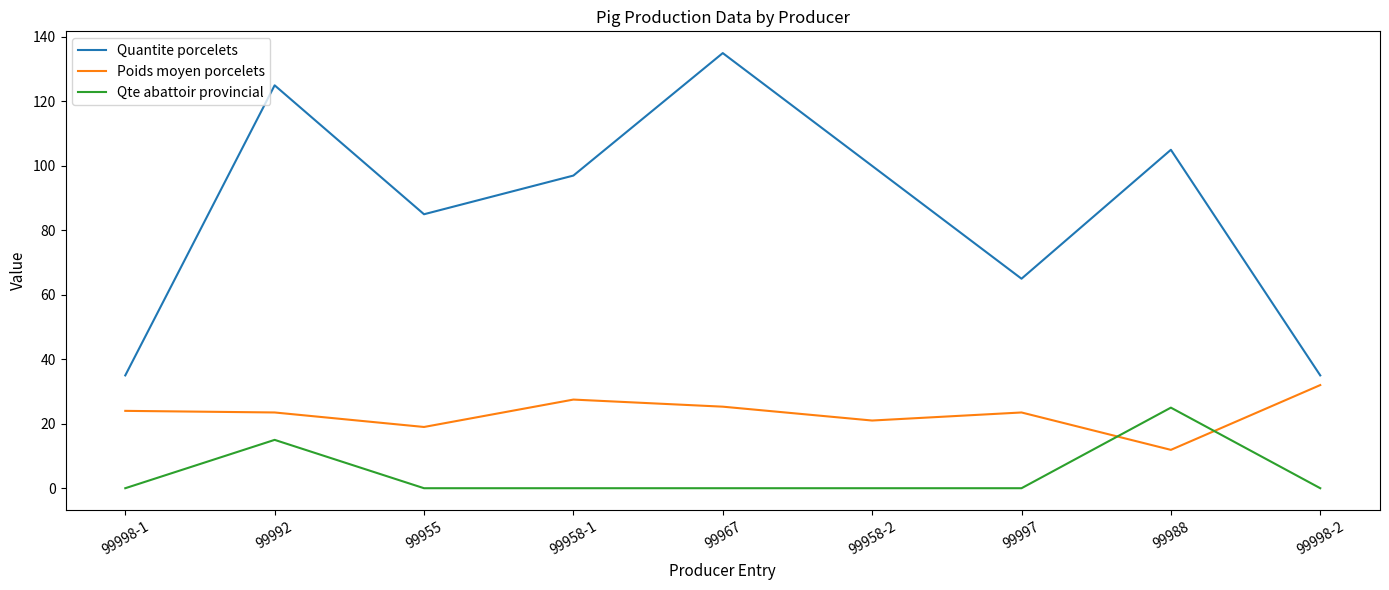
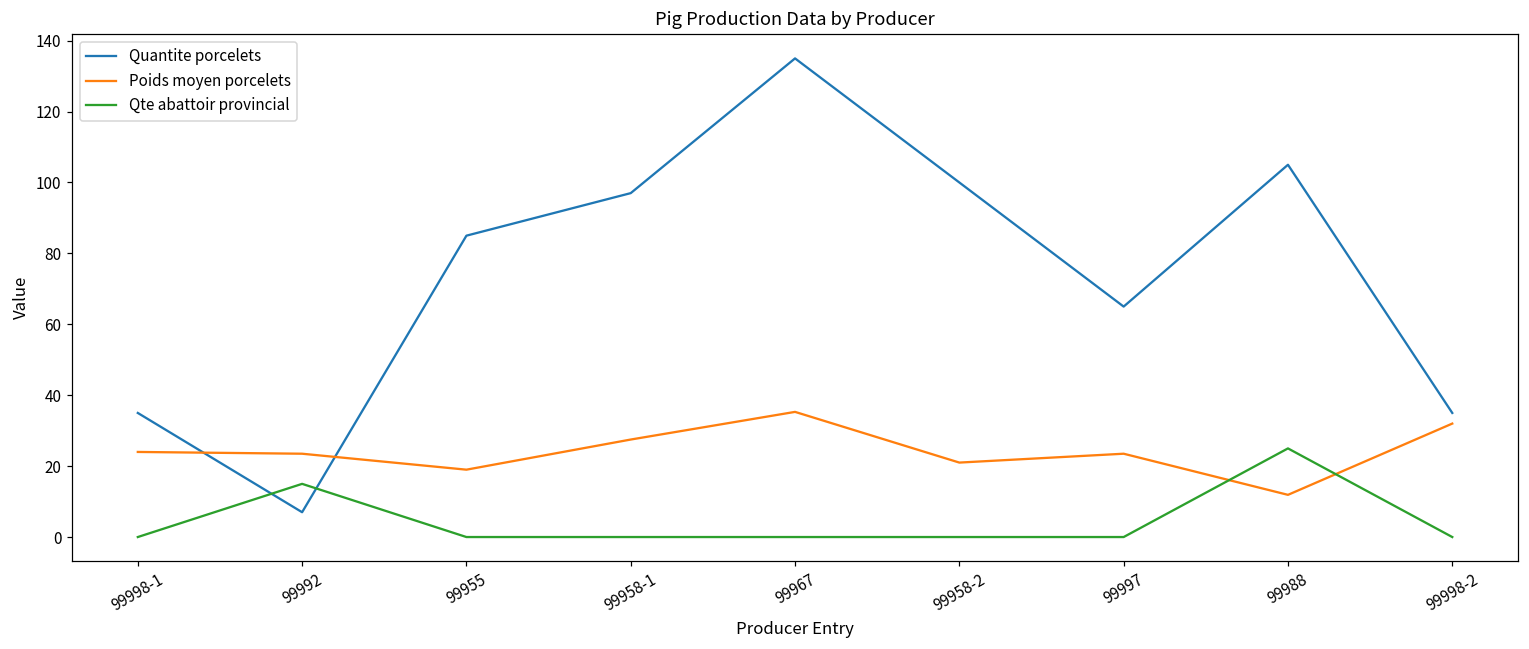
  {
    "Quantite porcelets": {
      "99998-1": 35,
-     "99992": 125,
+     "99992": 7,
      "99955": 85,
      "99958-1": 97,
      "99967": 135,
      "99958-2": 100,
      "99997": 65,
      "99988": 105,
      "99998-2": 35
    },
    "Poids moyen porcelets": {
      "99998-1": 24,
      "99992": 24,
      "99955": 19,
      "99958-1": 28,
-     "99967": 25,
+     "99967": 35,
      "99958-2": 21,
      "99997": 24,
      "99988": 12,
      "99998-2": 32
    },
    "Qte abattoir provincial": {
      "99998-1": 0,
      "99992": 15,
      "99955": 0,
      "99958-1": 0,
      "99967": 0,
      "99958-2": 0,
      "99997": 0,
      "99988": 25,
      "99998-2": 0
    }
  }
